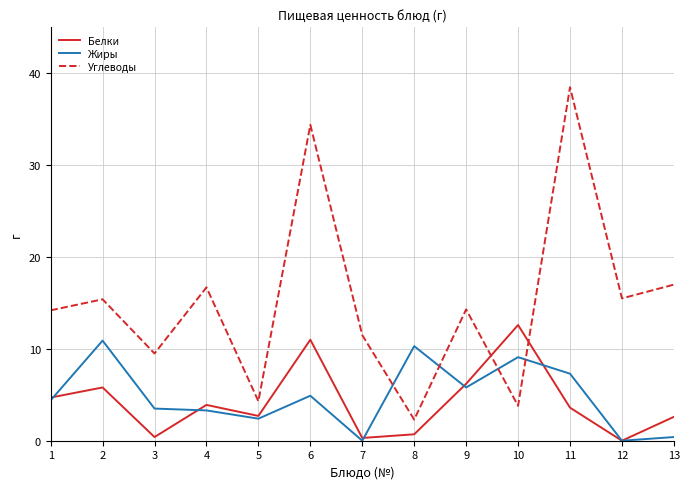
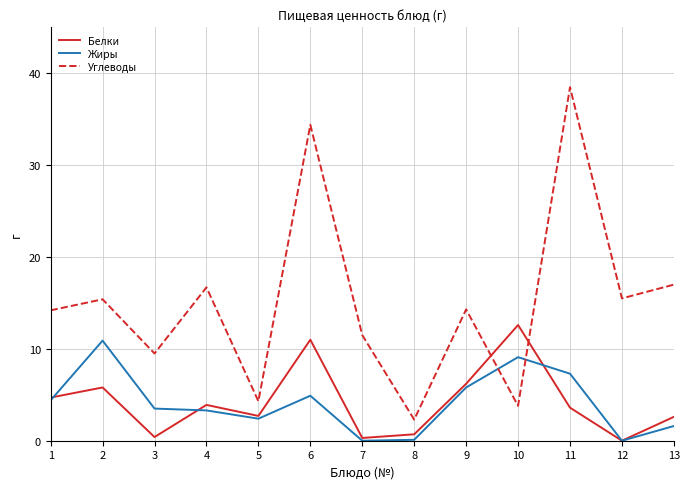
  {
    "Жиры": {
      "1": 4,
      "2": 11,
      "3": 4,
      "4": 3,
      "5": 2,
      "6": 5,
      "7": 0,
-     "8": 10,
+     "8": 0,
      "9": 6,
      "10": 9,
      "11": 7,
-     "13": 0
+     "13": 2
    }
  }
